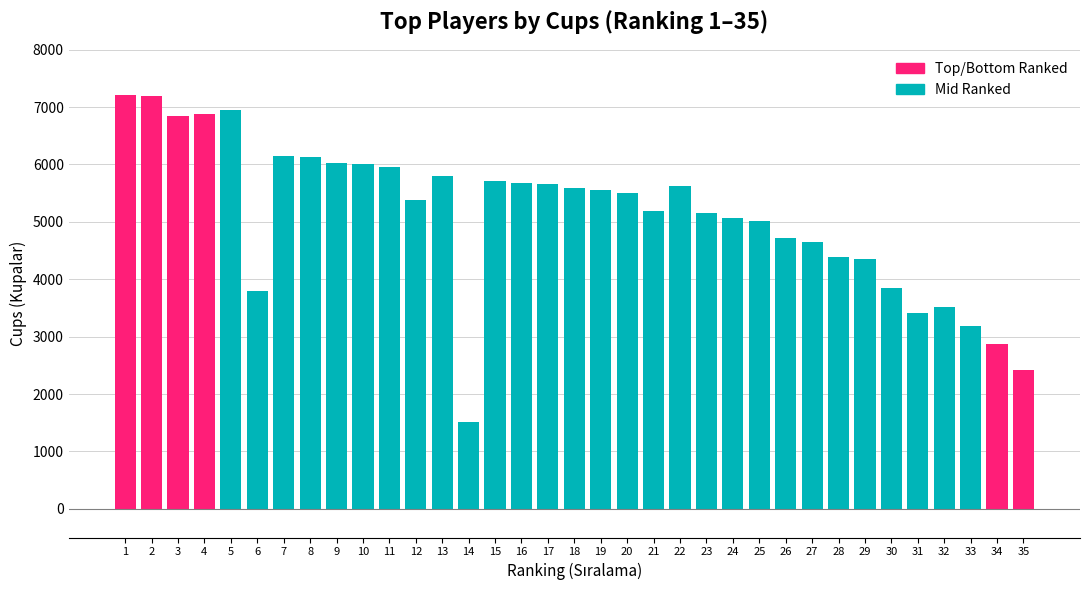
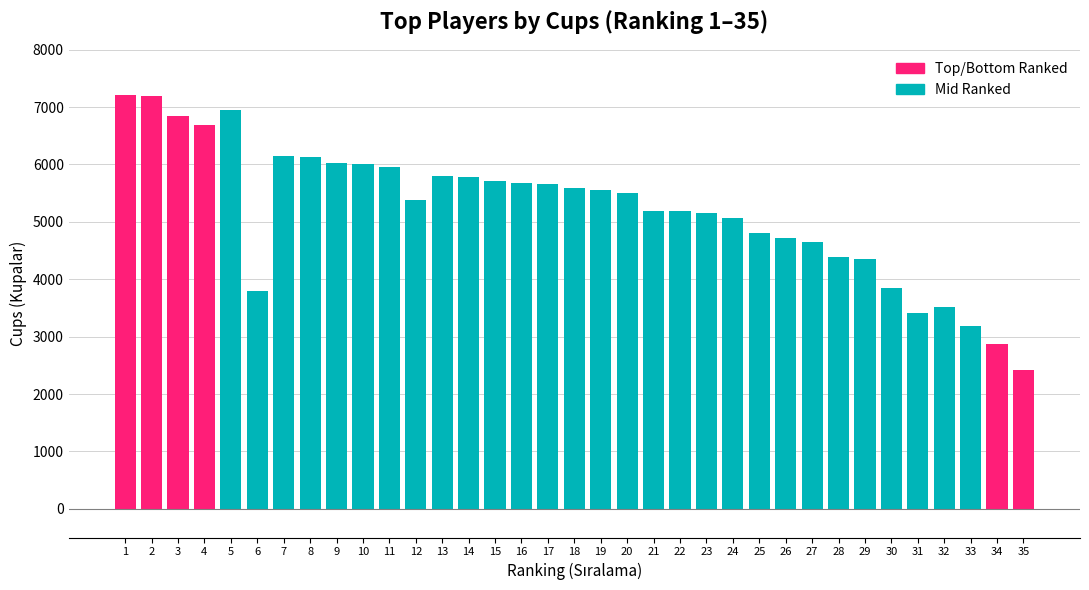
  {
    "1": 7200,
    "2": 7200,
    "3": 6800,
-   "4": 6900,
+   "4": 6700,
    "5": 6900,
    "6": 3800,
    "7": 6200,
    "8": 6100,
    "9": 6000,
    "10": 6000,
    "11": 6000,
    "12": 5400,
    "13": 5800,
-   "14": 1500,
+   "14": 5800,
    "15": 5700,
    "16": 5700,
    "17": 5700,
    "18": 5600,
    "19": 5600,
    "20": 5500,
    "21": 5200,
-   "22": 5600,
+   "22": 5200,
    "23": 5200,
    "24": 5100,
-   "25": 5000,
+   "25": 4800,
    "26": 4700,
    "27": 4600,
    "28": 4400,
    "29": 4400,
    "30": 3800,
    "31": 3400,
    "32": 3500,
    "33": 3200,
    "34": 2900,
    "35": 2400
  }
